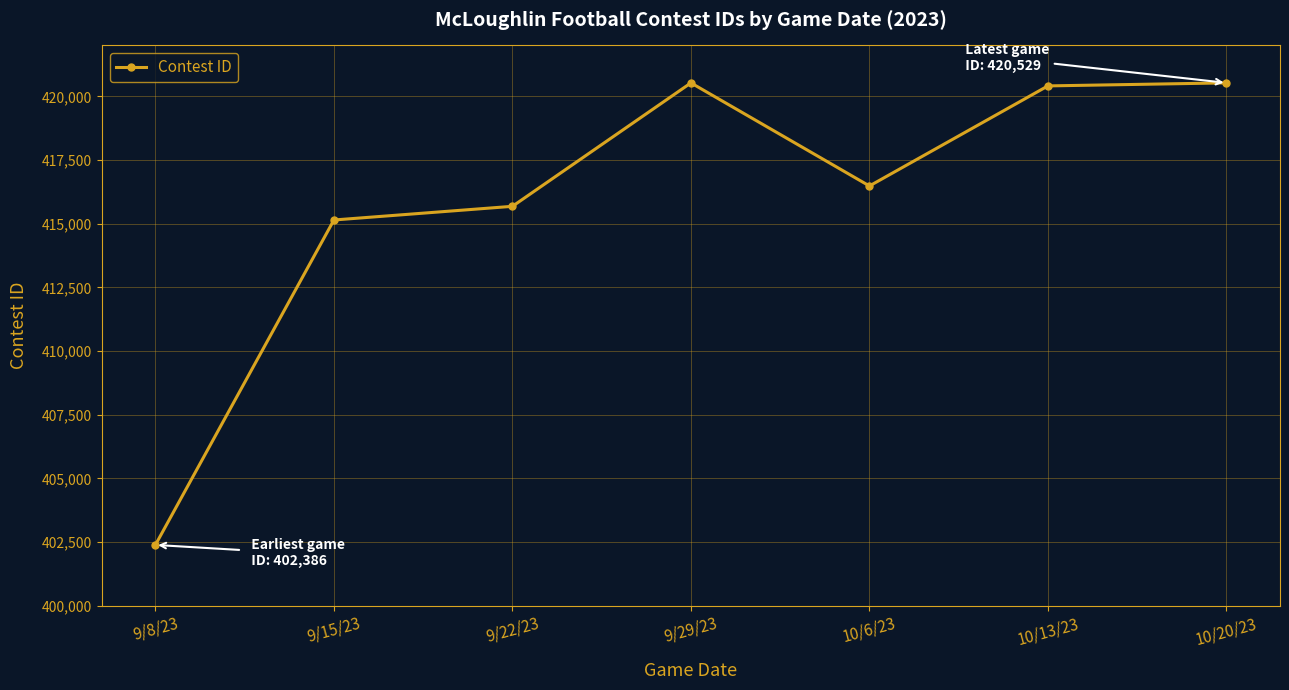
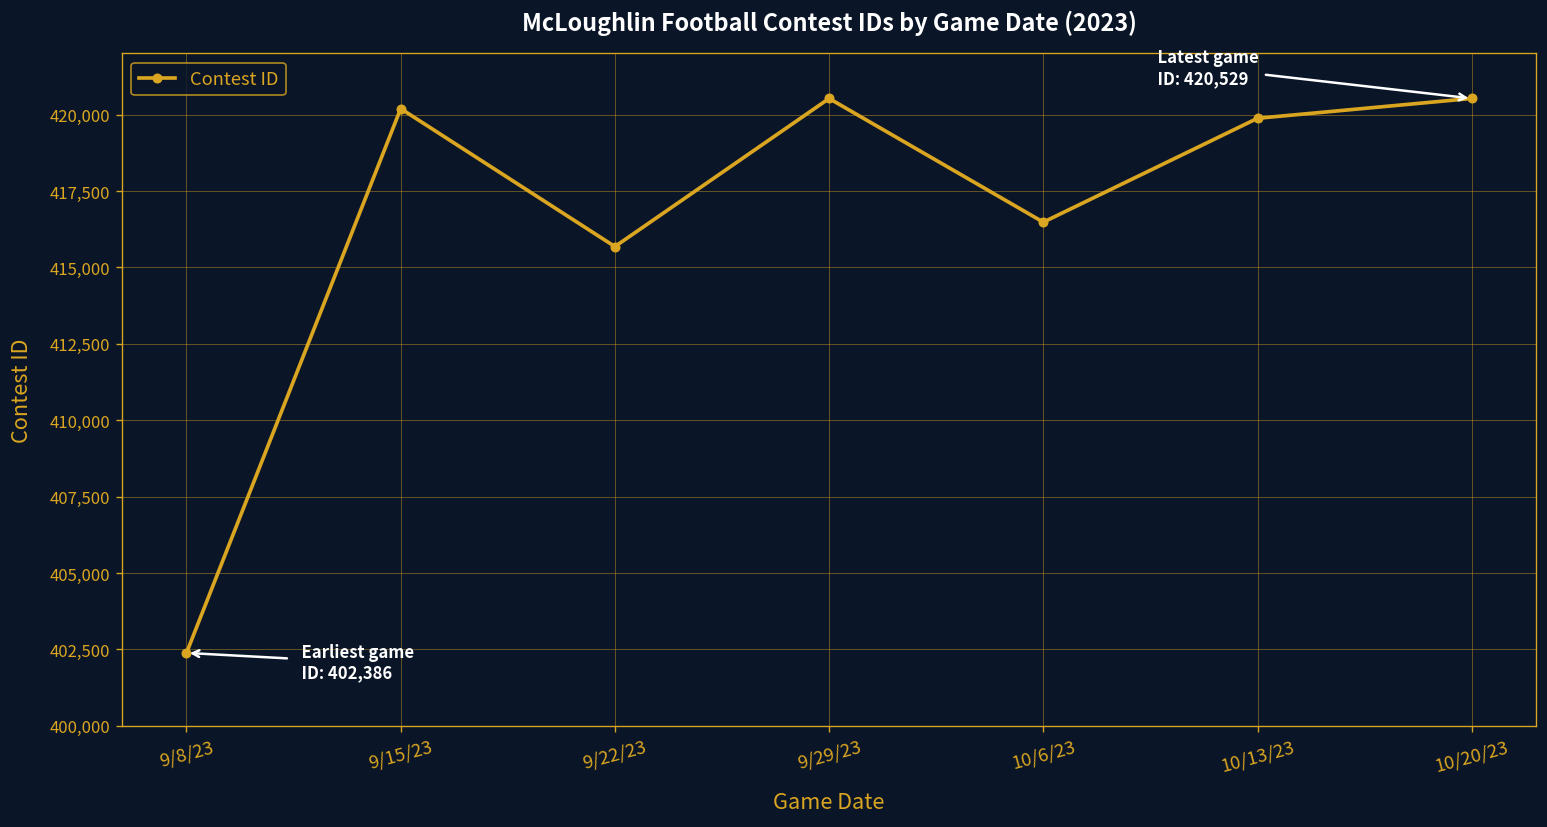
  {
-   "9/15/23": "415,100",
+   "9/15/23": "420,200",
    "9/22/23": "415,700",
    "9/29/23": "420,500",
    "10/6/23": "416,500",
-   "10/13/23": "420,400"
+   "10/13/23": "419,900"
  }
